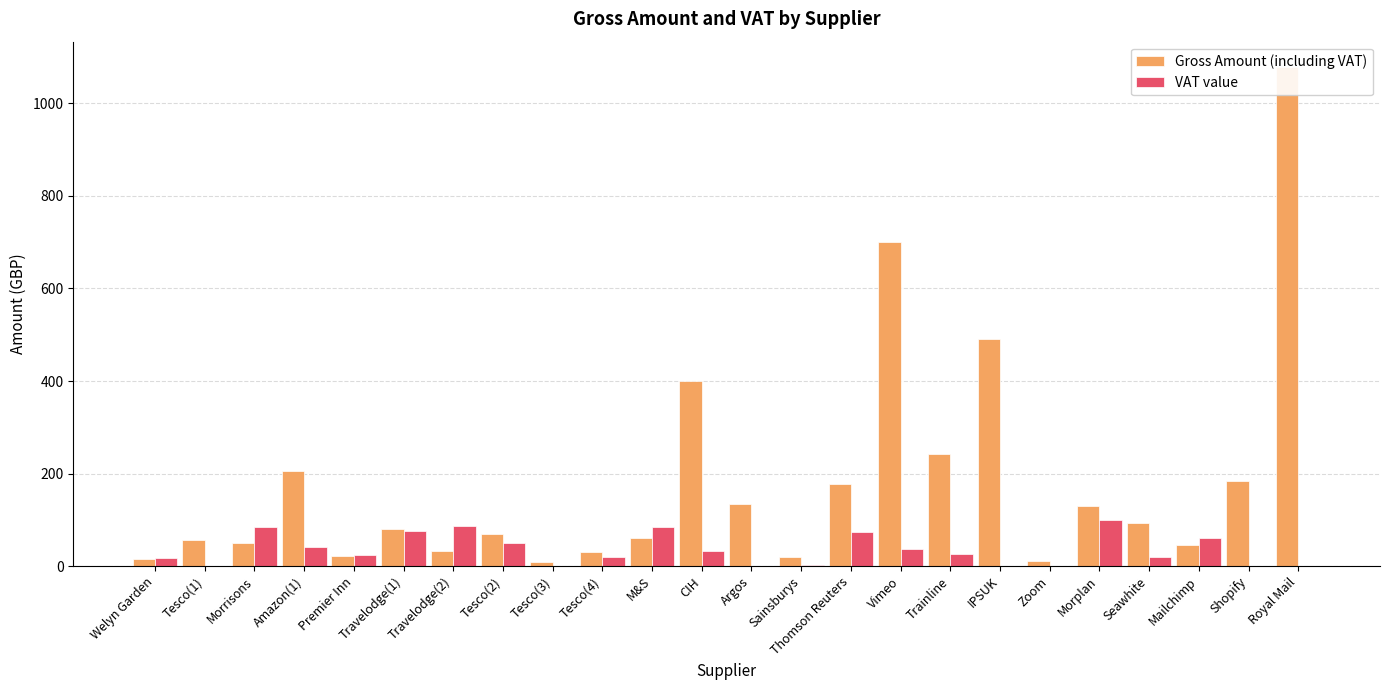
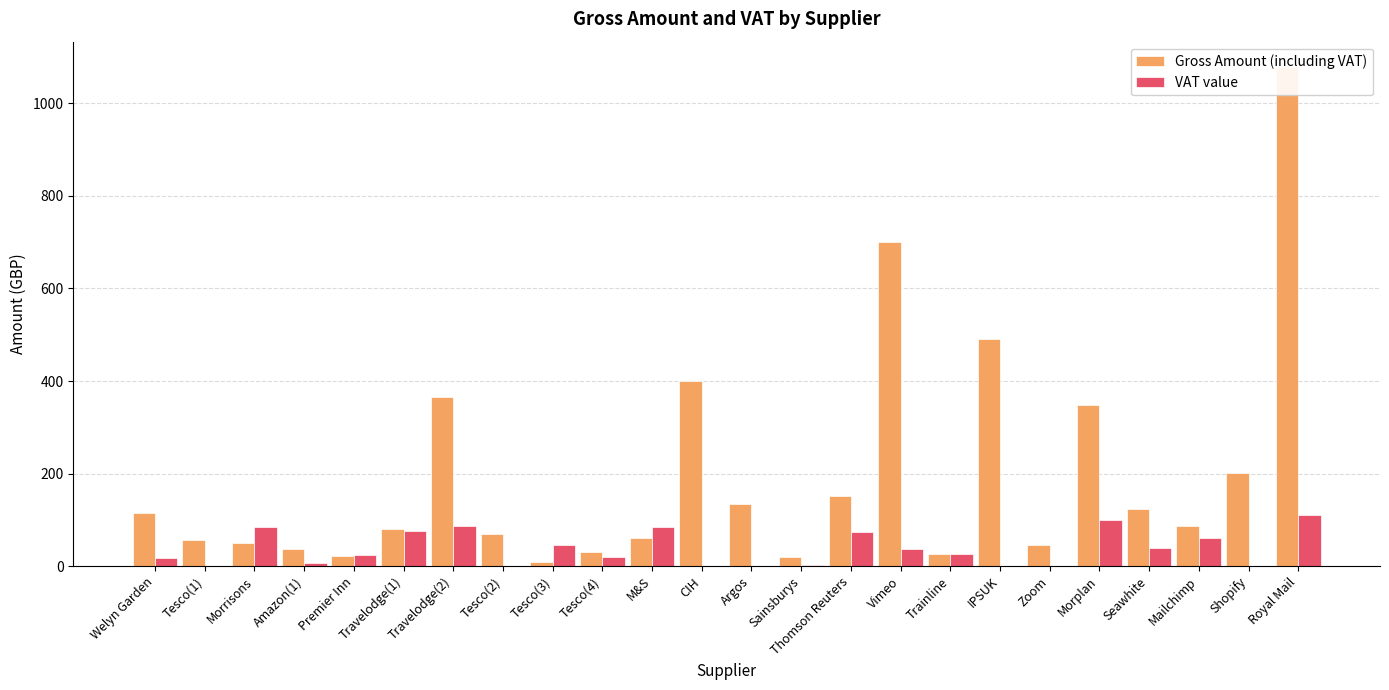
  {
    "Gross Amount (including VAT)": {
-     "Welyn Garden": 20,
+     "Welyn Garden": 120,
      "Tesco(1)": 60,
      "Morrisons": 50,
-     "Amazon(1)": 210,
+     "Amazon(1)": 40,
      "Premier Inn": 20,
      "Travelodge(1)": 80,
-     "Travelodge(2)": 30,
+     "Travelodge(2)": 370,
      "Tesco(2)": 70,
      "Tesco(3)": 10,
      "Tesco(4)": 30,
      "M&S": 60,
      "CIH": 400,
      "Argos": 130,
      "Sainsburys": 20,
-     "Thomson Reuters": 180,
+     "Thomson Reuters": 150,
      "Vimeo": 700,
-     "Trainline": 240,
+     "Trainline": 30,
      "IPSUK": 490,
-     "Zoom": 10,
-     "Morplan": 130,
-     "Seawhite": 90,
-     "Mailchimp": 50,
-     "Shopify": 180
+     "Zoom": 50,
+     "Morplan": 350,
+     "Seawhite": 120,
+     "Mailchimp": 90,
+     "Shopify": 200
    },
    "VAT value": {
      "Welyn Garden": 20,
      "Tesco(1)": 0,
      "Morrisons": 80,
-     "Amazon(1)": 40,
+     "Amazon(1)": 10,
      "Premier Inn": 20,
      "Travelodge(1)": 80,
      "Travelodge(2)": 90,
-     "Tesco(2)": 50,
-     "Tesco(3)": 0,
+     "Tesco(2)": 0,
+     "Tesco(3)": 50,
      "Tesco(4)": 20,
      "M&S": 80,
-     "CIH": 30,
+     "CIH": 0,
      "Argos": 0,
      "Thomson Reuters": 70,
      "Vimeo": 40,
      "Trainline": 30,
      "IPSUK": 0,
      "Zoom": 0,
      "Morplan": 100,
-     "Seawhite": 20,
+     "Seawhite": 40,
      "Mailchimp": 60,
      "Shopify": 0,
-     "Royal Mail": 0
+     "Royal Mail": 110
    }
  }
